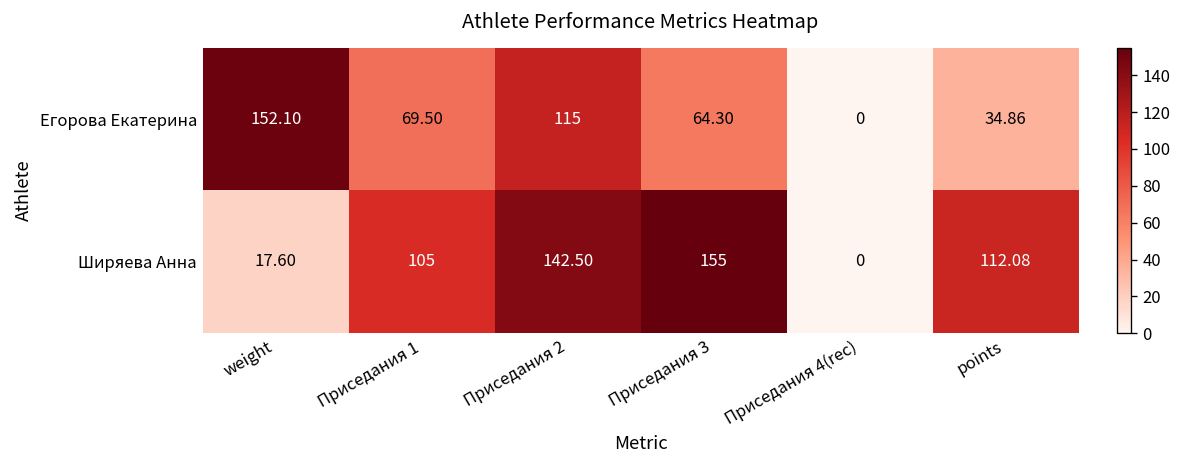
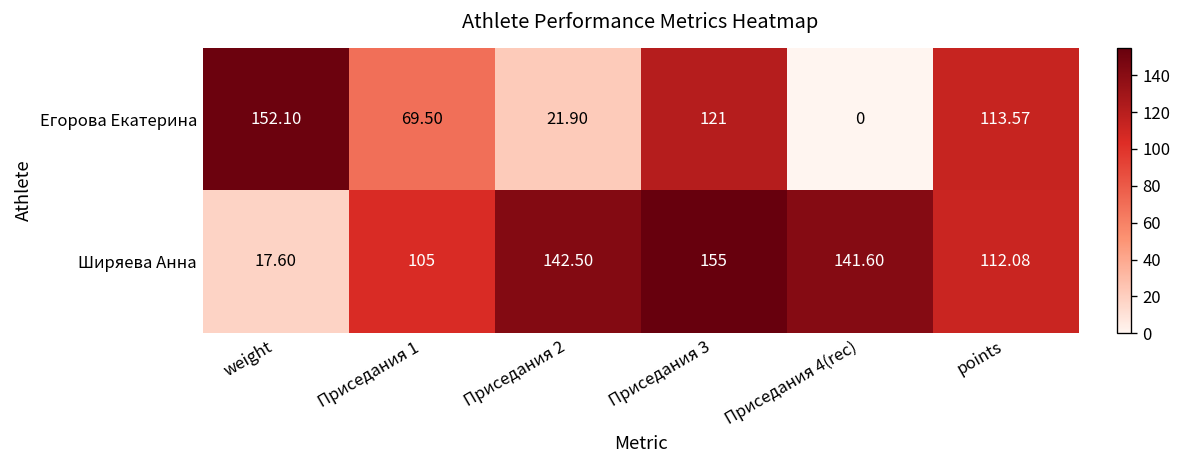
  {
    "Егорова Екатерина": {
      "weight": 152.10,
      "Приседания 1": 69.50,
-     "Приседания 2": 115,
-     "Приседания 3": 64.30,
+     "Приседания 2": 21.90,
+     "Приседания 3": 121,
      "Приседания 4(rec)": 0,
-     "points": 34.86
+     "points": 113.57
    },
    "Ширяева Анна": {
      "weight": 17.60,
      "Приседания 1": 105,
      "Приседания 2": 142.50,
      "Приседания 3": 155,
-     "Приседания 4(rec)": 0,
+     "Приседания 4(rec)": 141.60,
      "points": 112.08
    }
  }
